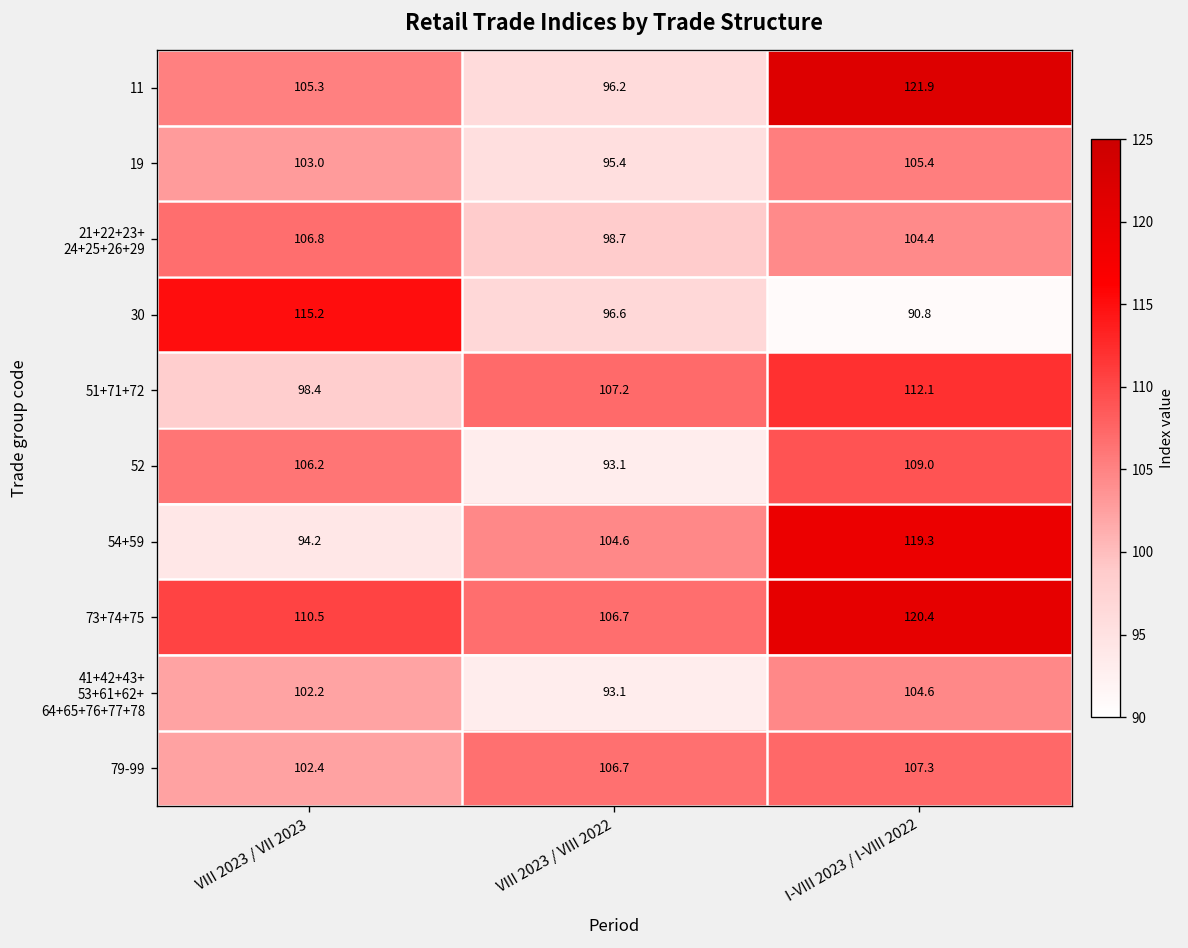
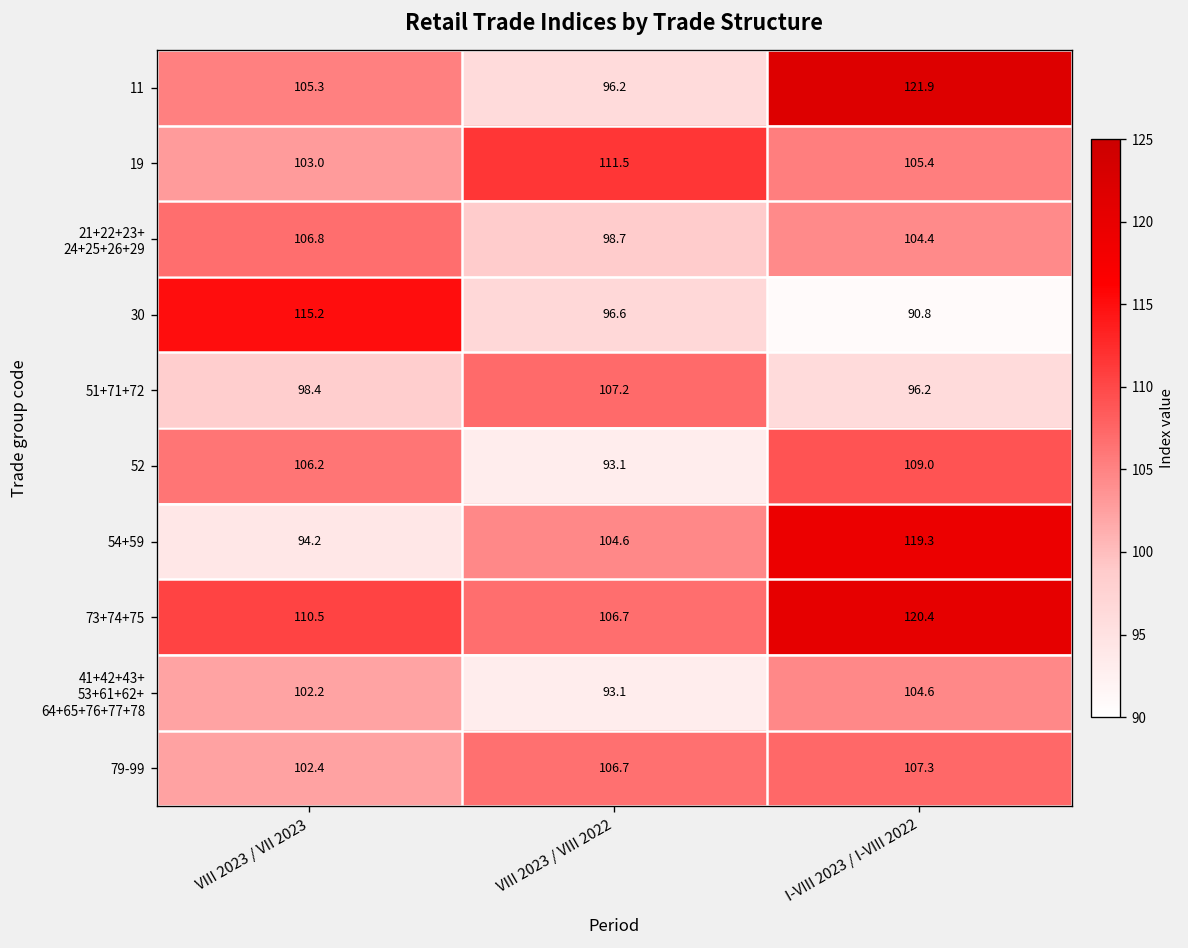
  {
    "11": {
      "VIII 2023 / VII 2023": 105.3,
      "VIII 2023 / VIII 2022": 96.2,
      "I-VIII 2023 / I-VIII 2022": 121.9
    },
    "19": {
      "VIII 2023 / VII 2023": 103.0,
-     "VIII 2023 / VIII 2022": 95.4,
+     "VIII 2023 / VIII 2022": 111.5,
      "I-VIII 2023 / I-VIII 2022": 105.4
    },
    "21+22+23+ 24+25+26+29": {
      "VIII 2023 / VII 2023": 106.8,
      "VIII 2023 / VIII 2022": 98.7,
      "I-VIII 2023 / I-VIII 2022": 104.4
    },
    "30": {
      "VIII 2023 / VII 2023": 115.2,
      "VIII 2023 / VIII 2022": 96.6,
      "I-VIII 2023 / I-VIII 2022": 90.8
    },
    "51+71+72": {
      "VIII 2023 / VII 2023": 98.4,
      "VIII 2023 / VIII 2022": 107.2,
-     "I-VIII 2023 / I-VIII 2022": 112.1
+     "I-VIII 2023 / I-VIII 2022": 96.2
    },
    "52": {
      "VIII 2023 / VII 2023": 106.2,
      "VIII 2023 / VIII 2022": 93.1,
      "I-VIII 2023 / I-VIII 2022": 109.0
    },
    "54+59": {
      "VIII 2023 / VII 2023": 94.2,
      "VIII 2023 / VIII 2022": 104.6,
      "I-VIII 2023 / I-VIII 2022": 119.3
    },
    "73+74+75": {
      "VIII 2023 / VII 2023": 110.5,
      "VIII 2023 / VIII 2022": 106.7,
      "I-VIII 2023 / I-VIII 2022": 120.4
    },
    "41+42+43+ 53+61+62+ 64+65+76+77+78": {
      "VIII 2023 / VII 2023": 102.2,
      "VIII 2023 / VIII 2022": 93.1,
      "I-VIII 2023 / I-VIII 2022": 104.6
    },
    "79-99": {
      "VIII 2023 / VII 2023": 102.4,
      "VIII 2023 / VIII 2022": 106.7,
      "I-VIII 2023 / I-VIII 2022": 107.3
    }
  }
